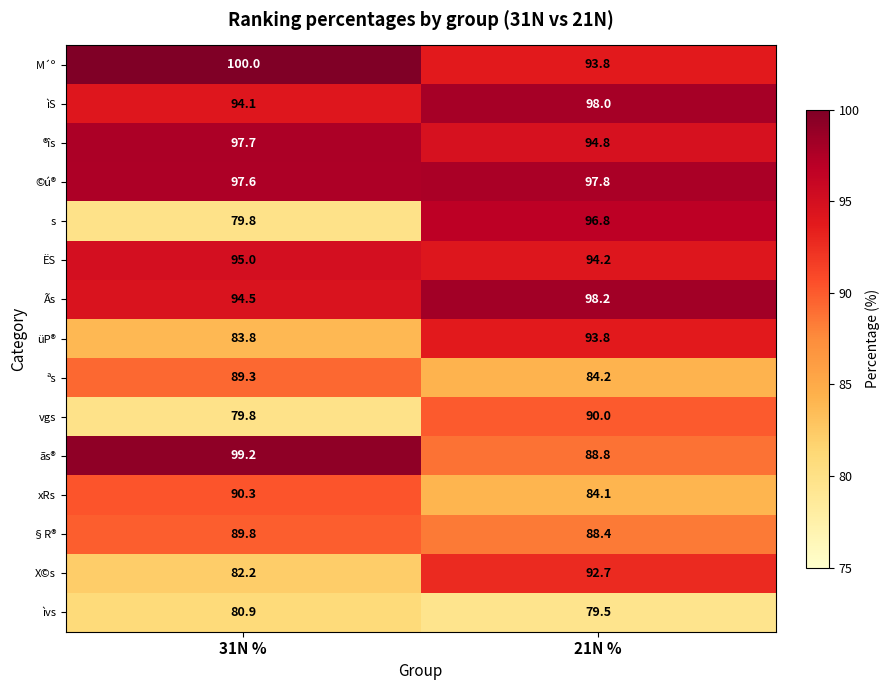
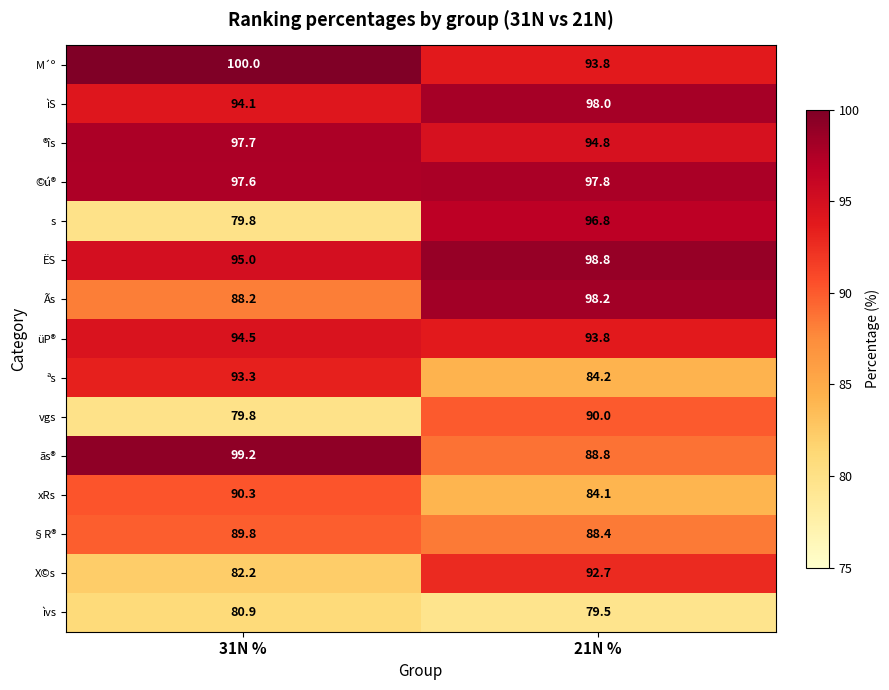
  {
    "M´º": {
      "31N %": 100.0,
      "21N %": 93.8
    },
    "ìS": {
      "31N %": 94.1,
      "21N %": 98.0
    },
    "®îs": {
      "31N %": 97.7,
      "21N %": 94.8
    },
    "©ú®": {
      "31N %": 97.6,
      "21N %": 97.8
    },
    "s": {
      "31N %": 79.8,
      "21N %": 96.8
    },
    "ËS": {
      "31N %": 95.0,
-     "21N %": 94.2
+     "21N %": 98.8
    },
    "Ãs": {
-     "31N %": 94.5,
+     "31N %": 88.2,
      "21N %": 98.2
    },
    "üP®": {
-     "31N %": 83.8,
+     "31N %": 94.5,
      "21N %": 93.8
    },
    "ªs": {
-     "31N %": 89.3,
+     "31N %": 93.3,
      "21N %": 84.2
    },
    "vgs": {
      "31N %": 79.8,
      "21N %": 90.0
    },
    "ãs®": {
      "31N %": 99.2,
      "21N %": 88.8
    },
    "xRs": {
      "31N %": 90.3,
      "21N %": 84.1
    },
    "§R®": {
      "31N %": 89.8,
      "21N %": 88.4
    },
    "X©s": {
      "31N %": 82.2,
      "21N %": 92.7
    },
    "ìvs": {
      "31N %": 80.9,
      "21N %": 79.5
    }
  }
